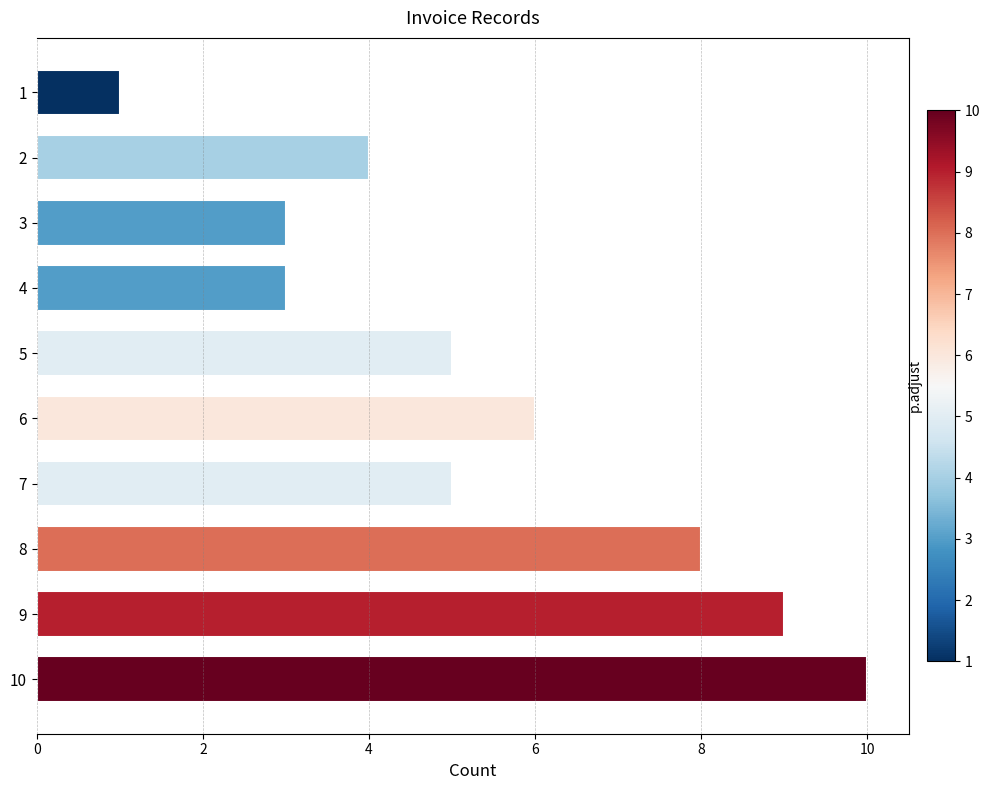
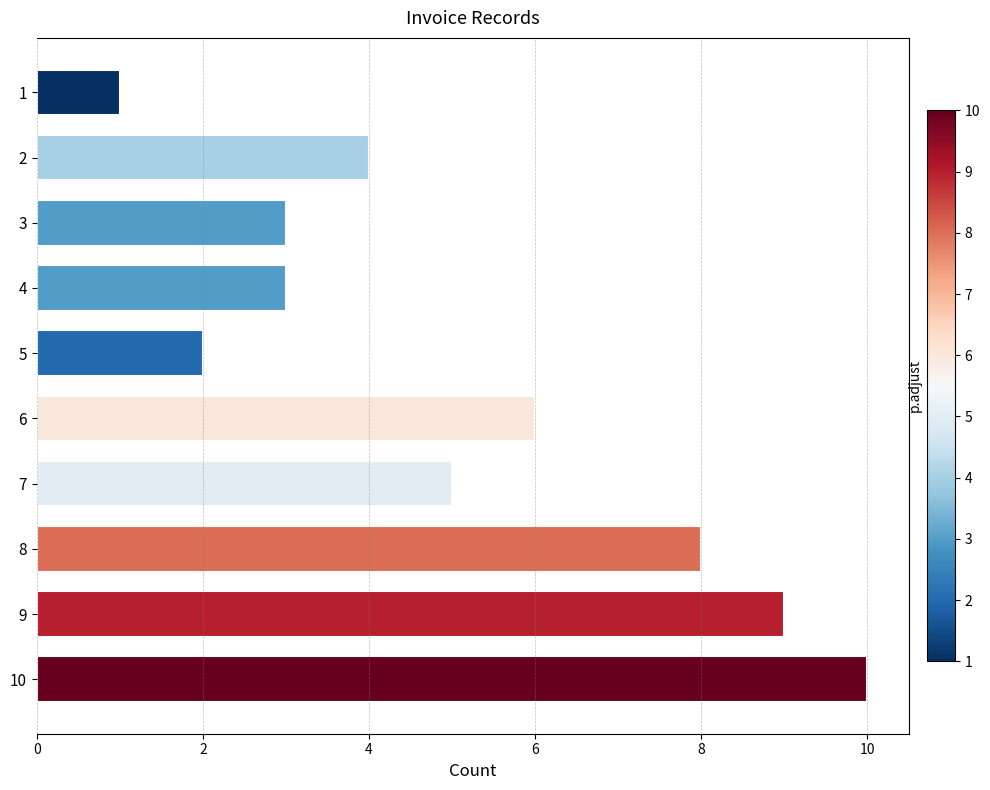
  {
    "1": 1,
    "2": 4,
    "3": 3,
    "4": 3,
-   "5": 5,
+   "5": 2,
    "6": 6,
    "7": 5,
    "8": 8,
    "9": 9,
    "10": 10
  }
